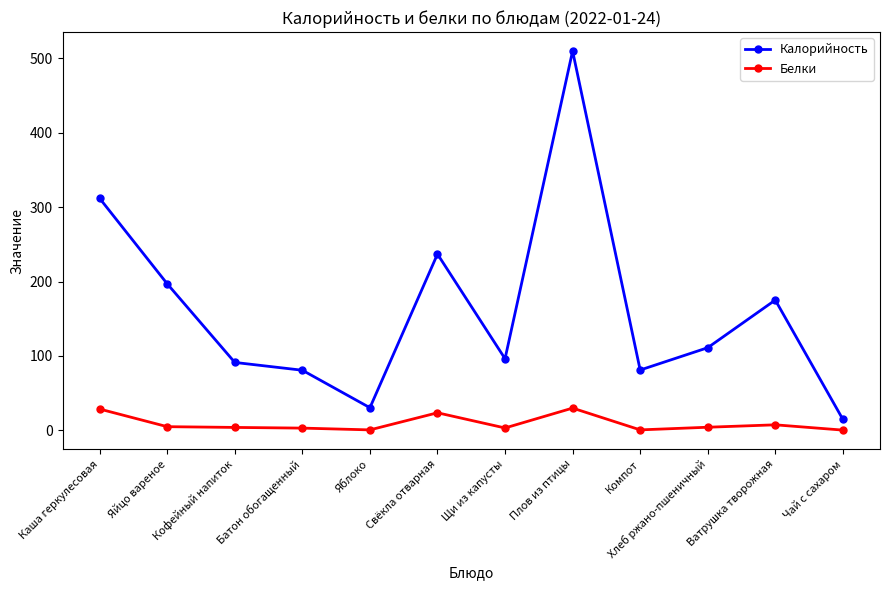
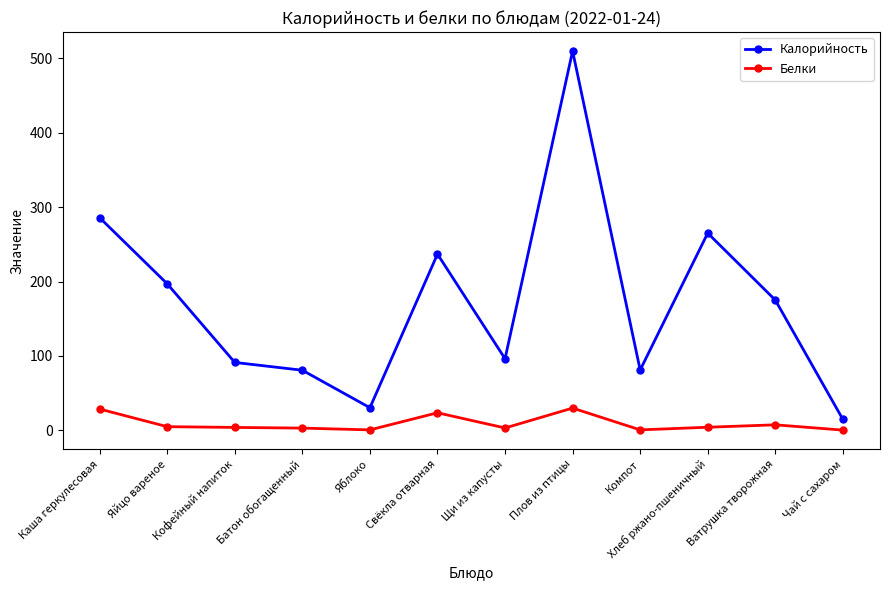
  {
    "Калорийность": {
-     "Каша геркулесовая": 310,
+     "Каша геркулесовая": 290,
      "Яйцо вареное": 200,
      "Кофейный напиток": 90,
      "Батон обогащенный": 80,
      "Яблоко": 30,
      "Свёкла отварная": 240,
      "Щи из капусты": 100,
      "Плов из птицы": 510,
      "Компот": 80,
-     "Хлеб ржано-пшеничный": 110,
+     "Хлеб ржано-пшеничный": 270,
      "Ватрушка творожная": 180,
      "Чай с сахаром": 10
    },
    "Белки": {
      "Каша геркулесовая": 30,
      "Яйцо вареное": 0,
      "Кофейный напиток": 0,
      "Батон обогащенный": 0,
      "Яблоко": 0,
      "Свёкла отварная": 20,
      "Щи из капусты": 0,
      "Плов из птицы": 30,
      "Компот": 0,
      "Хлеб ржано-пшеничный": 0,
      "Ватрушка творожная": 10,
      "Чай с сахаром": 0
    }
  }
